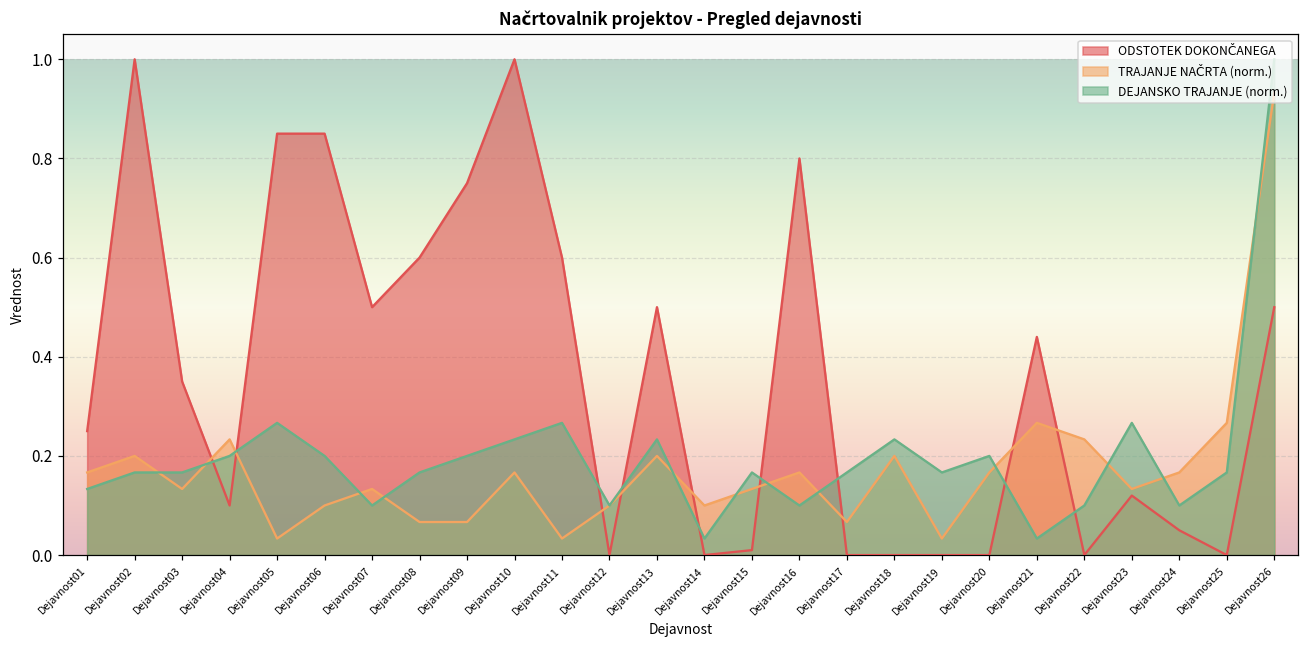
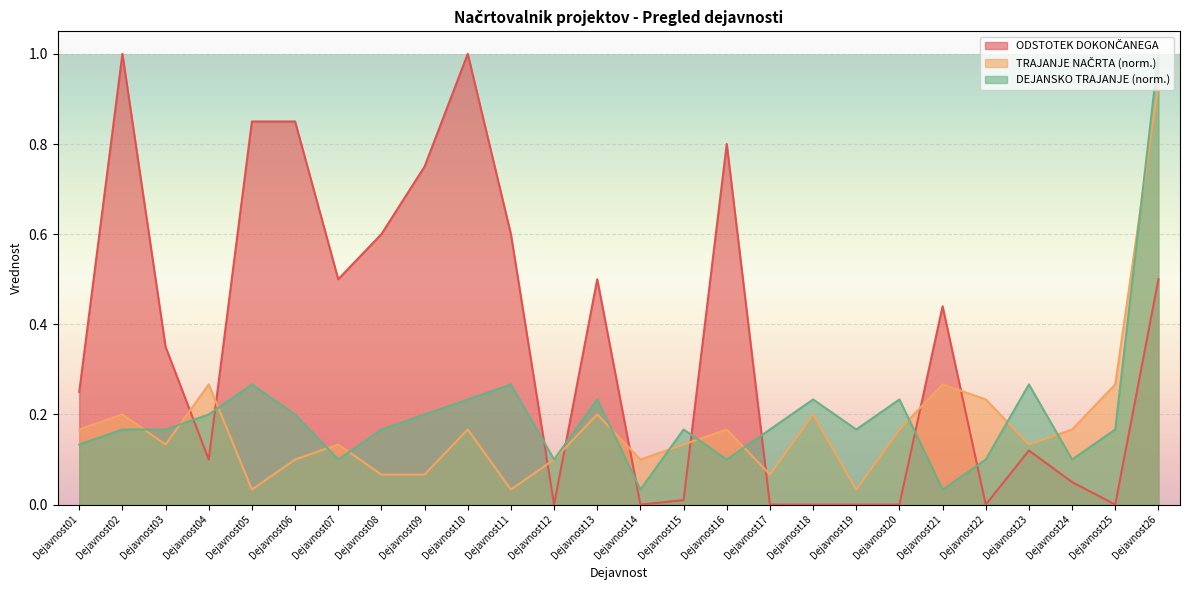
  {
    "ODSTOTEK DOKONČANEGA": {
      "Dejavnost01": 0.25,
      "Dejavnost02": 1.00,
      "Dejavnost03": 0.35,
      "Dejavnost04": 0.10,
      "Dejavnost05": 0.85,
      "Dejavnost06": 0.85,
      "Dejavnost07": 0.50,
      "Dejavnost08": 0.60,
      "Dejavnost09": 0.75,
      "Dejavnost10": 1.00,
      "Dejavnost11": 0.60,
      "Dejavnost12": 0.00,
      "Dejavnost13": 0.50,
      "Dejavnost14": 0.00,
      "Dejavnost15": 0.01,
      "Dejavnost16": 0.80,
      "Dejavnost17": 0.00,
      "Dejavnost18": 0.00,
      "Dejavnost19": 0.00,
      "Dejavnost20": 0.00,
      "Dejavnost21": 0.44,
      "Dejavnost22": 0.00,
      "Dejavnost23": 0.12,
      "Dejavnost24": 0.05,
      "Dejavnost25": 0.00,
      "Dejavnost26": 0.50
    },
    "TRAJANJE NAČRTA (norm.)": {
      "Dejavnost01": 0.17,
      "Dejavnost02": 0.20,
      "Dejavnost03": 0.13,
-     "Dejavnost04": 0.23,
+     "Dejavnost04": 0.27,
      "Dejavnost05": 0.03,
      "Dejavnost06": 0.10,
      "Dejavnost07": 0.13,
      "Dejavnost08": 0.07,
      "Dejavnost09": 0.07,
      "Dejavnost10": 0.17,
      "Dejavnost11": 0.03,
      "Dejavnost13": 0.20,
      "Dejavnost14": 0.10,
      "Dejavnost15": 0.13,
      "Dejavnost16": 0.17,
      "Dejavnost17": 0.07,
      "Dejavnost18": 0.20,
      "Dejavnost19": 0.03,
      "Dejavnost20": 0.17,
      "Dejavnost21": 0.27,
      "Dejavnost22": 0.23,
      "Dejavnost23": 0.13,
      "Dejavnost24": 0.17,
      "Dejavnost25": 0.27
    },
    "DEJANSKO TRAJANJE (norm.)": {
      "Dejavnost01": 0.13,
      "Dejavnost02": 0.17,
      "Dejavnost03": 0.17,
      "Dejavnost04": 0.20,
      "Dejavnost05": 0.27,
      "Dejavnost06": 0.20,
      "Dejavnost07": 0.10,
      "Dejavnost08": 0.17,
      "Dejavnost09": 0.20,
      "Dejavnost10": 0.23,
      "Dejavnost11": 0.27,
      "Dejavnost13": 0.23,
      "Dejavnost14": 0.03,
      "Dejavnost15": 0.17,
      "Dejavnost16": 0.10,
      "Dejavnost17": 0.17,
      "Dejavnost18": 0.23,
      "Dejavnost19": 0.17,
-     "Dejavnost20": 0.20,
+     "Dejavnost20": 0.23,
      "Dejavnost21": 0.03,
      "Dejavnost22": 0.10,
      "Dejavnost23": 0.27,
      "Dejavnost24": 0.10,
      "Dejavnost25": 0.17
    }
  }
